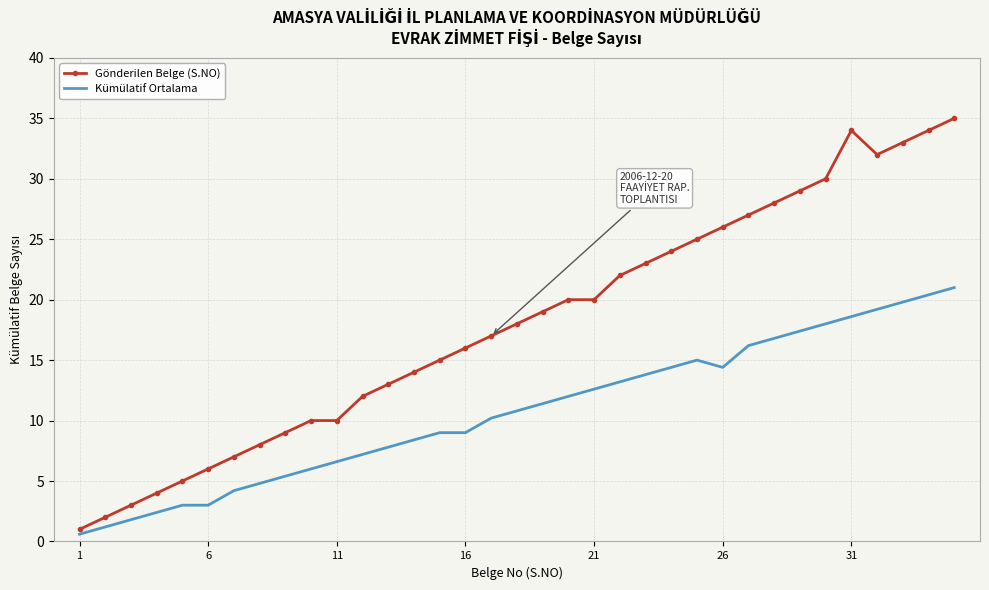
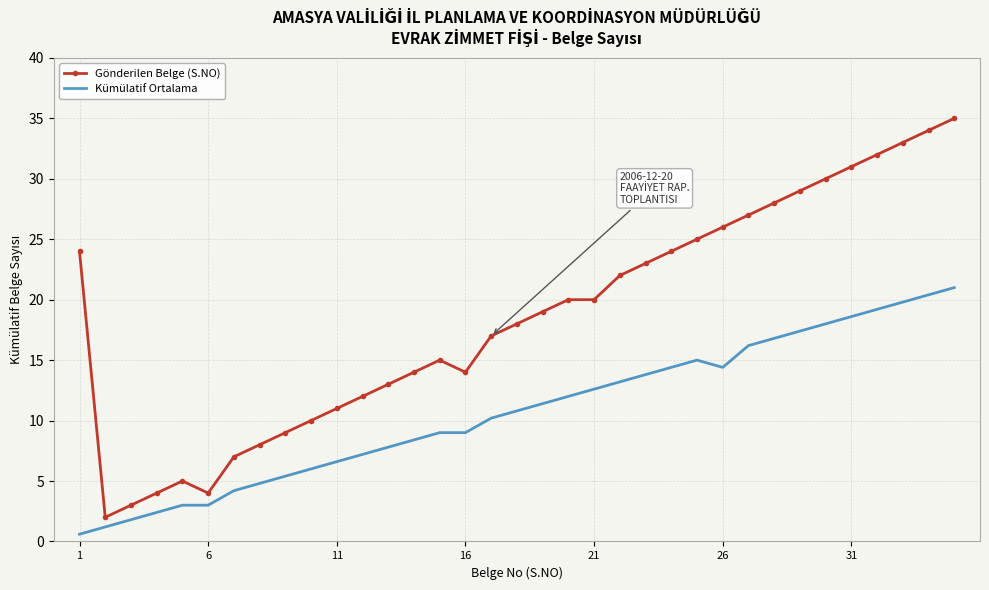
  {
    "Gönderilen Belge (S.NO)": {
-     "1": 1,
-     "6": 6,
-     "11": 10,
-     "16": 16,
+     "1": 24,
+     "6": 4,
+     "11": 11,
+     "16": 14,
      "26": 26,
-     "31": 34
+     "31": 31
    },
    "Kümülatif Ortalama": {
      "1": 0.6,
      "6": 3,
      "11": 6.6,
      "16": 9,
      "21": 12.6,
      "26": 14.4,
      "31": 18.6
    }
  }
